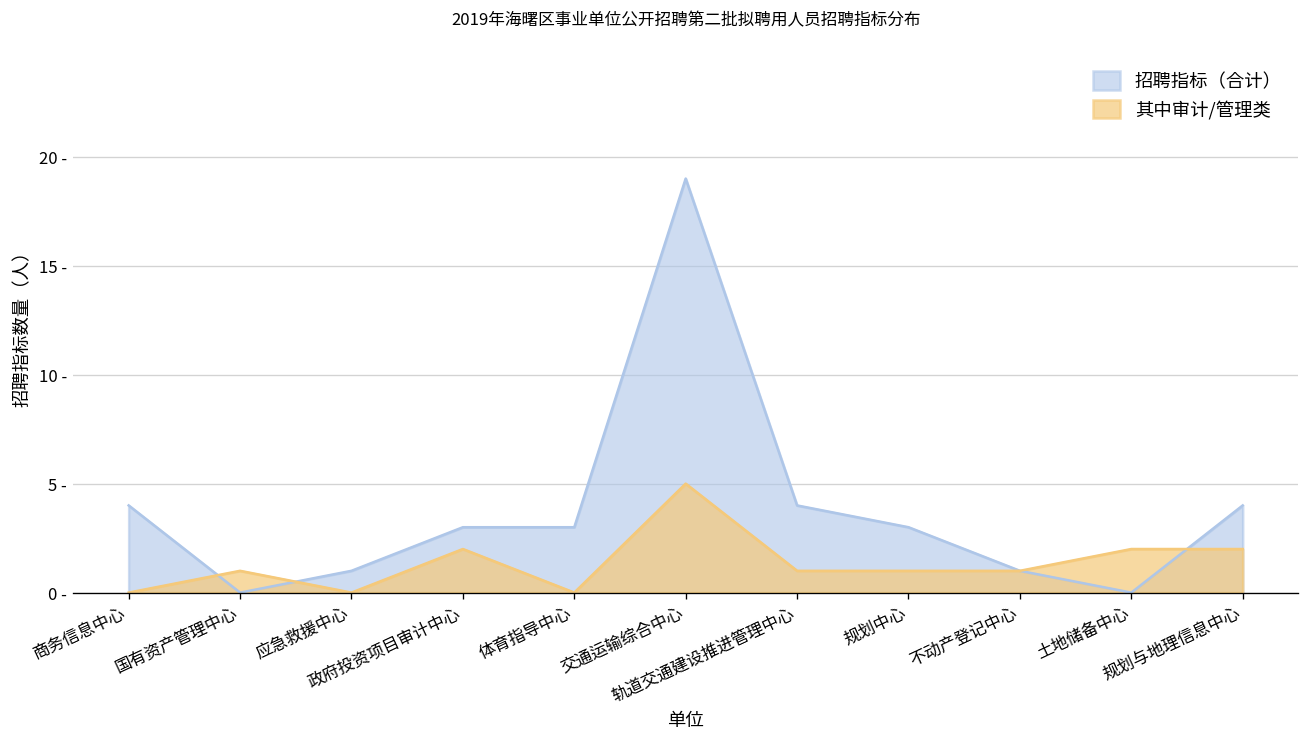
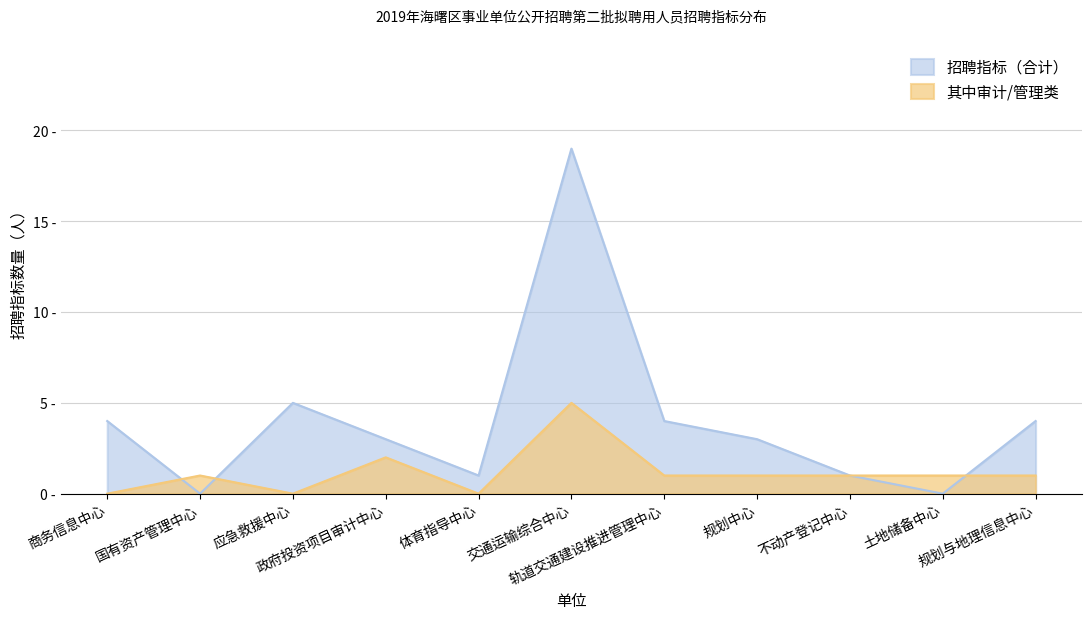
  {
    "招聘指标（合计）": {
      "商务信息中心": "4 -",
      "国有资产管理中心": "0 -",
-     "应急救援中心": "1 -",
+     "应急救援中心": "5 -",
      "政府投资项目审计中心": "3 -",
-     "体育指导中心": "3 -",
+     "体育指导中心": "1 -",
      "交通运输综合中心": "19 -",
      "轨道交通建设推进管理中心": "4 -",
      "规划中心": "3 -",
      "土地储备中心": "0 -",
      "规划与地理信息中心": "4 -"
    },
    "其中审计/管理类": {
      "商务信息中心": "0 -",
      "国有资产管理中心": "1 -",
      "应急救援中心": "0 -",
      "政府投资项目审计中心": "2 -",
      "体育指导中心": "0 -",
      "交通运输综合中心": "5 -",
      "轨道交通建设推进管理中心": "1 -",
      "规划中心": "1 -",
-     "土地储备中心": "2 -",
-     "规划与地理信息中心": "2 -"
+     "土地储备中心": "1 -",
+     "规划与地理信息中心": "1 -"
    }
  }
